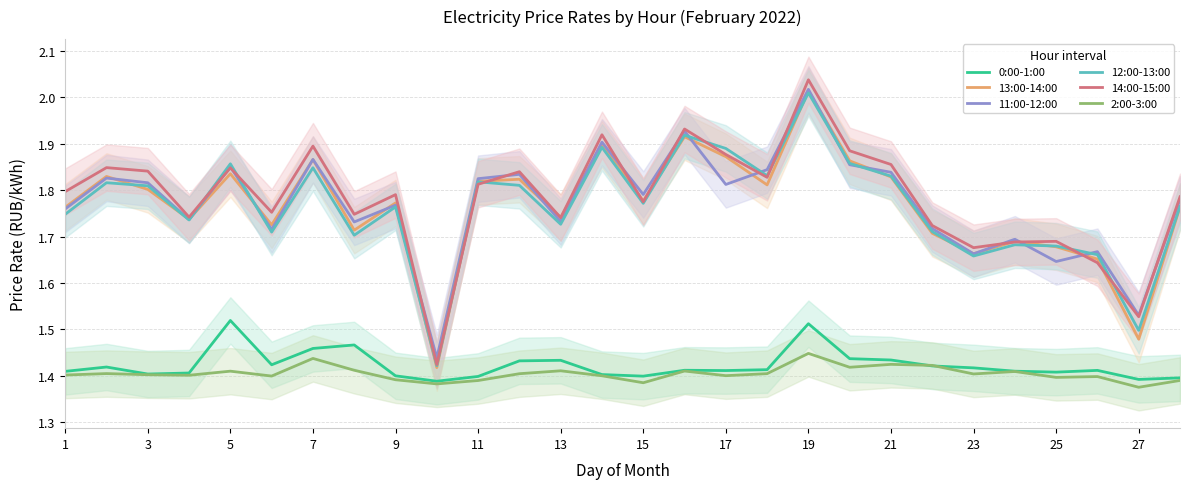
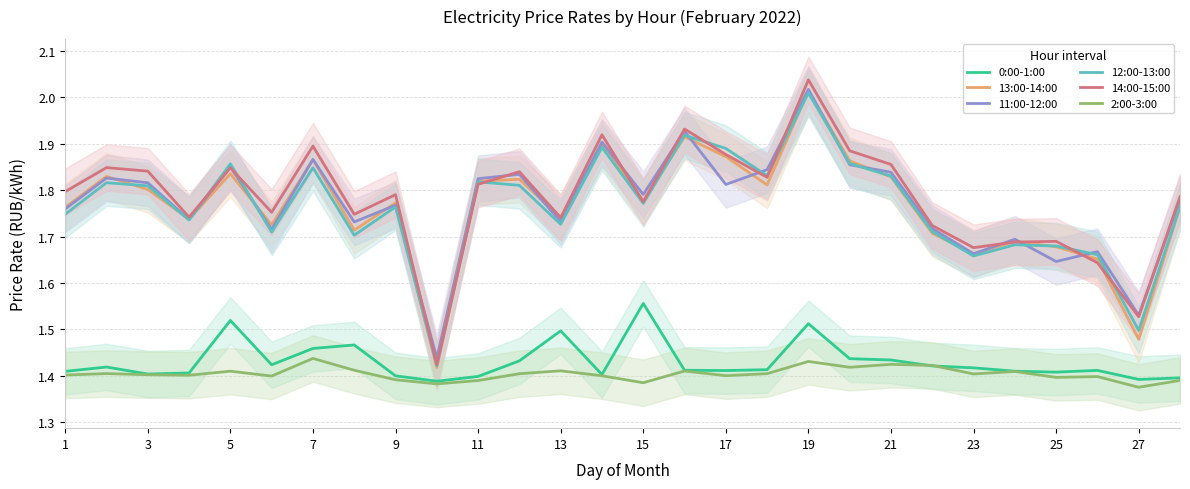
  {
    "0:00-1:00": {
      "1": 1.41,
      "5": 1.52,
      "7": 1.46,
      "9": 1.40,
      "11": 1.40,
-     "13": 1.43,
-     "15": 1.40,
+     "13": 1.50,
+     "15": 1.56,
      "17": 1.41,
      "19": 1.51,
      "21": 1.43,
      "23": 1.42,
      "25": 1.41,
      "27": 1.39
    },
    "11:00-12:00": {
      "3": 1.82,
      "11": 1.82,
      "13": 1.73,
      "15": 1.79,
      "17": 1.81,
      "21": 1.84,
      "25": 1.65
    },
    "12:00-13:00": {
      "1": 1.75,
      "3": 1.81,
      "5": 1.86,
      "7": 1.85,
      "13": 1.73,
      "17": 1.89,
      "27": 1.50
    },
    "2:00-3:00": {
      "1": 1.40,
      "5": 1.41,
      "7": 1.44,
      "9": 1.39,
      "11": 1.39,
      "13": 1.41,
      "15": 1.39,
      "17": 1.40,
-     "19": 1.45,
+     "19": 1.43,
      "21": 1.42,
      "23": 1.40,
      "25": 1.40,
      "27": 1.38
    }
  }
